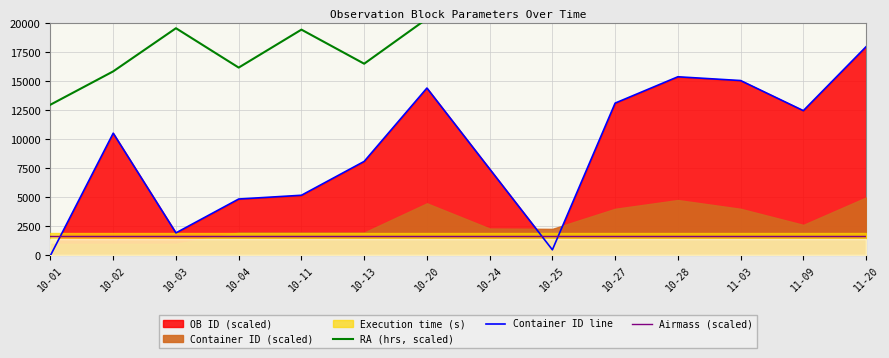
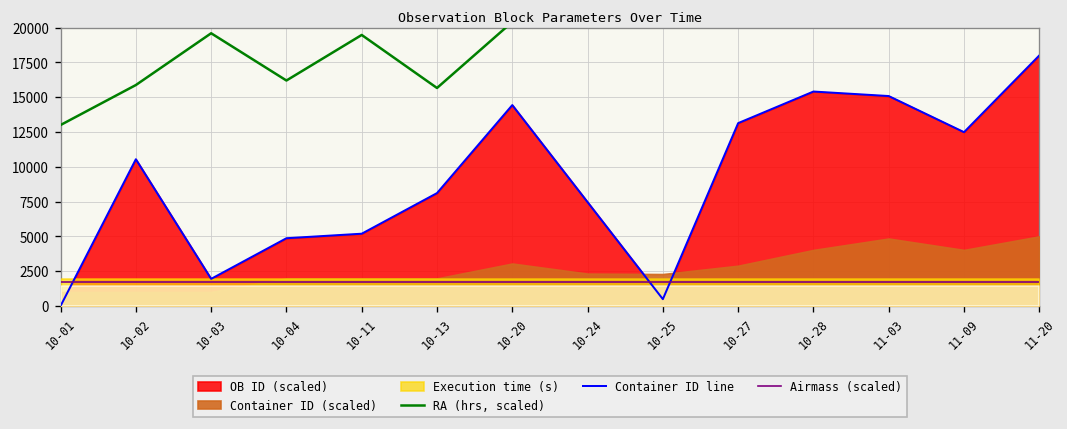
  {
    "RA (hrs, scaled)": {
      "10-01": 13000,
      "10-02": 15900,
      "10-03": 19600,
      "10-04": 16200,
      "10-11": 19500,
-     "10-13": 16500
+     "10-13": 15700
    },
    "OB ID (scaled)": {
      "10-01": 0,
      "10-02": 10500,
      "10-04": 4900,
      "10-11": 5200,
      "10-13": 8100,
      "10-20": 14400,
      "10-24": 7500,
      "10-25": 500,
      "10-27": 13100,
      "10-28": 15400,
      "11-03": 15100,
      "11-09": 12500,
      "11-20": 18000
    },
    "Container ID (scaled)": {
      "10-01": 1000,
      "10-02": 1000,
      "10-03": 1000,
-     "10-20": 4500,
+     "10-20": 3000,
      "10-24": 2300,
      "10-25": 2300,
-     "10-27": 4000,
-     "10-28": 4800,
-     "11-03": 4000,
-     "11-09": 2600,
+     "10-27": 2900,
+     "10-28": 4000,
+     "11-03": 4800,
+     "11-09": 4000,
      "11-20": 5000
    }
  }
